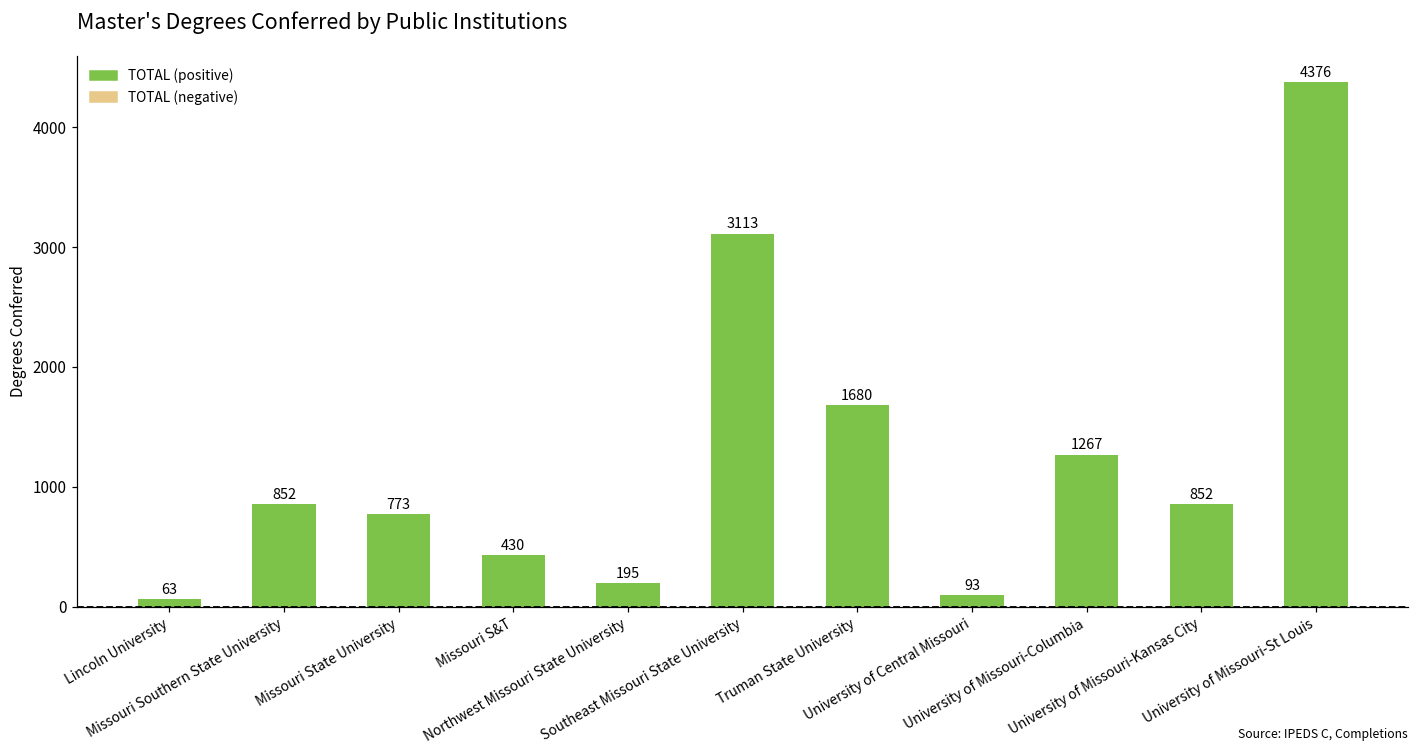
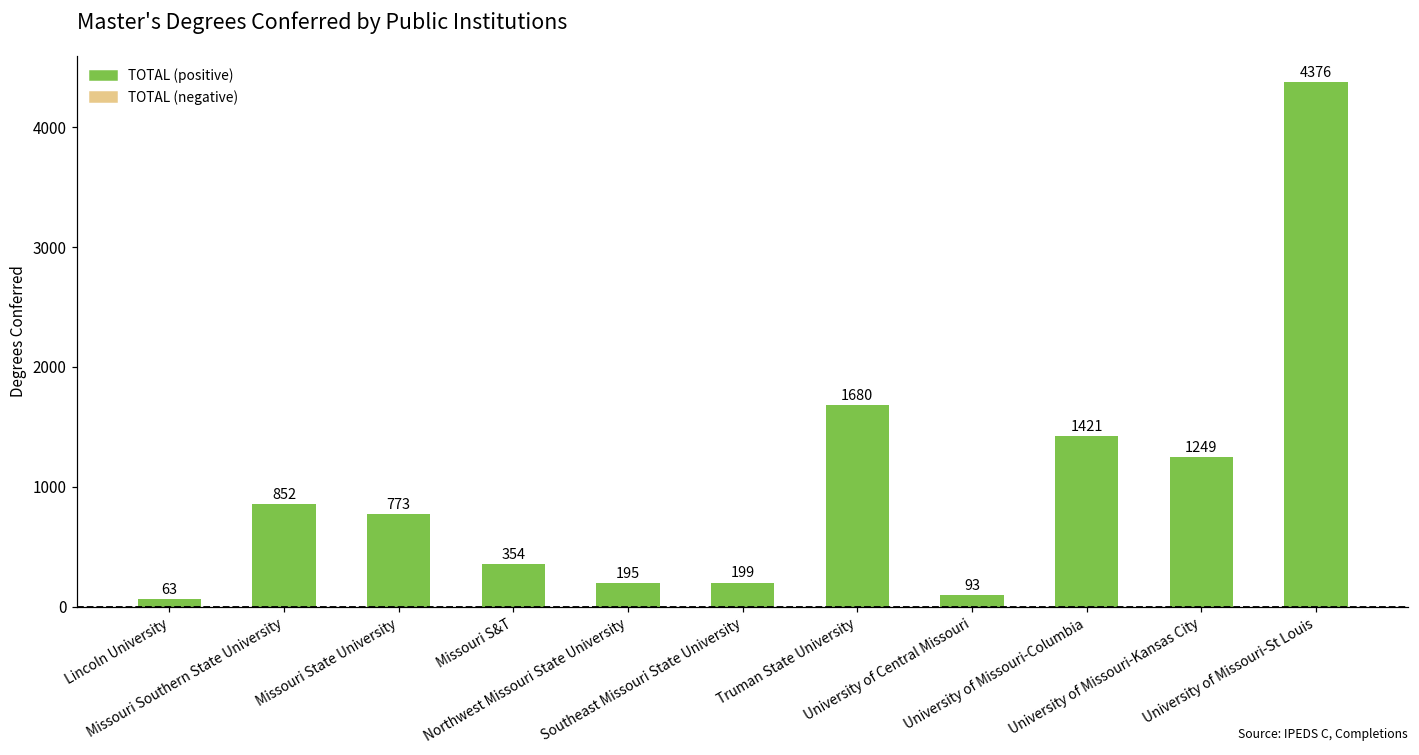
  {
    "Lincoln University": 63,
    "Missouri Southern State University": 852,
    "Missouri State University": 773,
-   "Missouri S&T": 430,
+   "Missouri S&T": 354,
    "Northwest Missouri State University": 195,
-   "Southeast Missouri State University": 3113,
+   "Southeast Missouri State University": 199,
    "Truman State University": 1680,
    "University of Central Missouri": 93,
-   "University of Missouri-Columbia": 1267,
-   "University of Missouri-Kansas City": 852,
+   "University of Missouri-Columbia": 1421,
+   "University of Missouri-Kansas City": 1249,
    "University of Missouri-St Louis": 4376
  }
